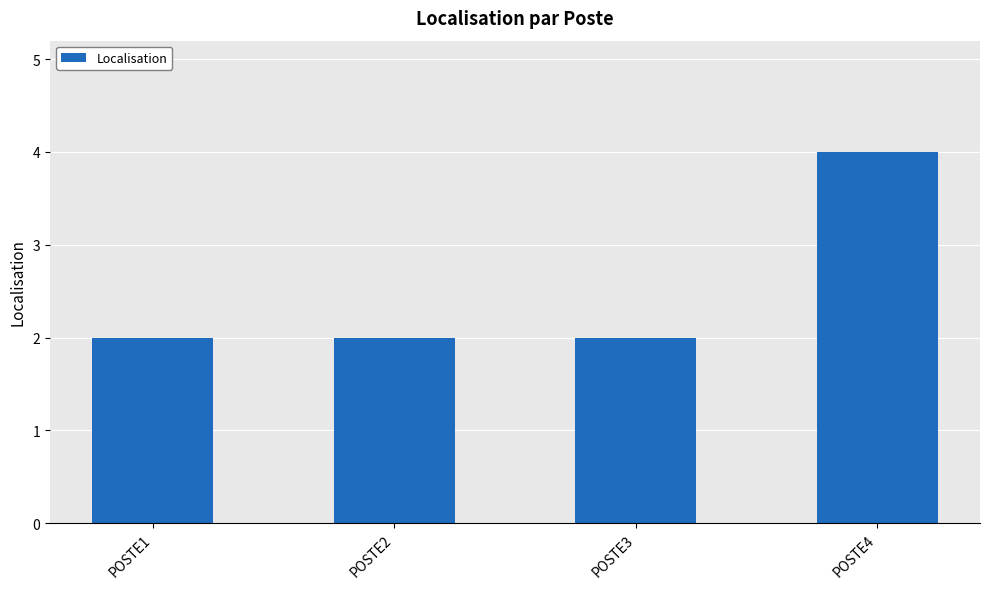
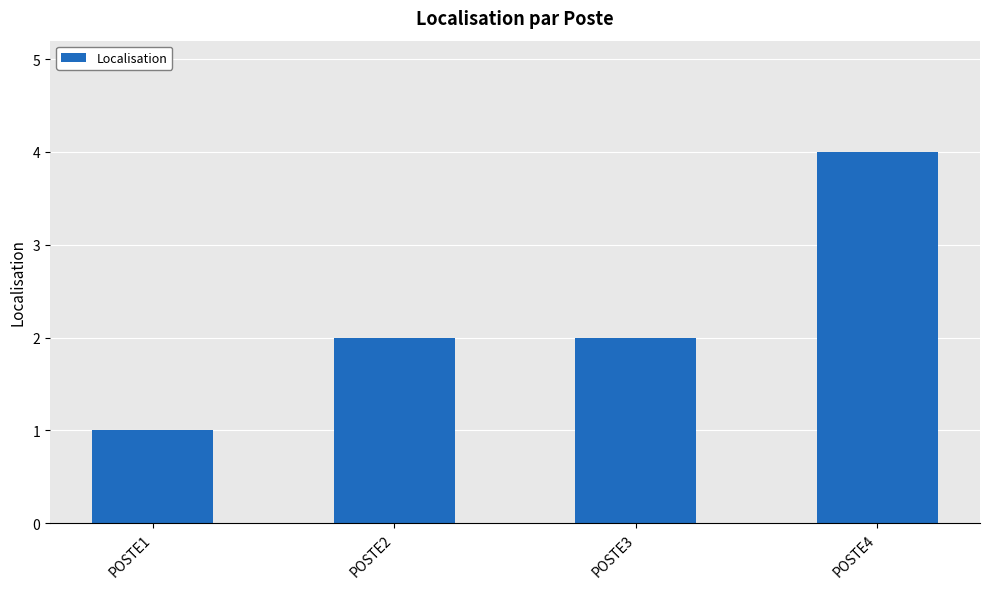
  {
-   "POSTE1": 2,
+   "POSTE1": 1,
    "POSTE2": 2,
    "POSTE3": 2,
    "POSTE4": 4
  }
